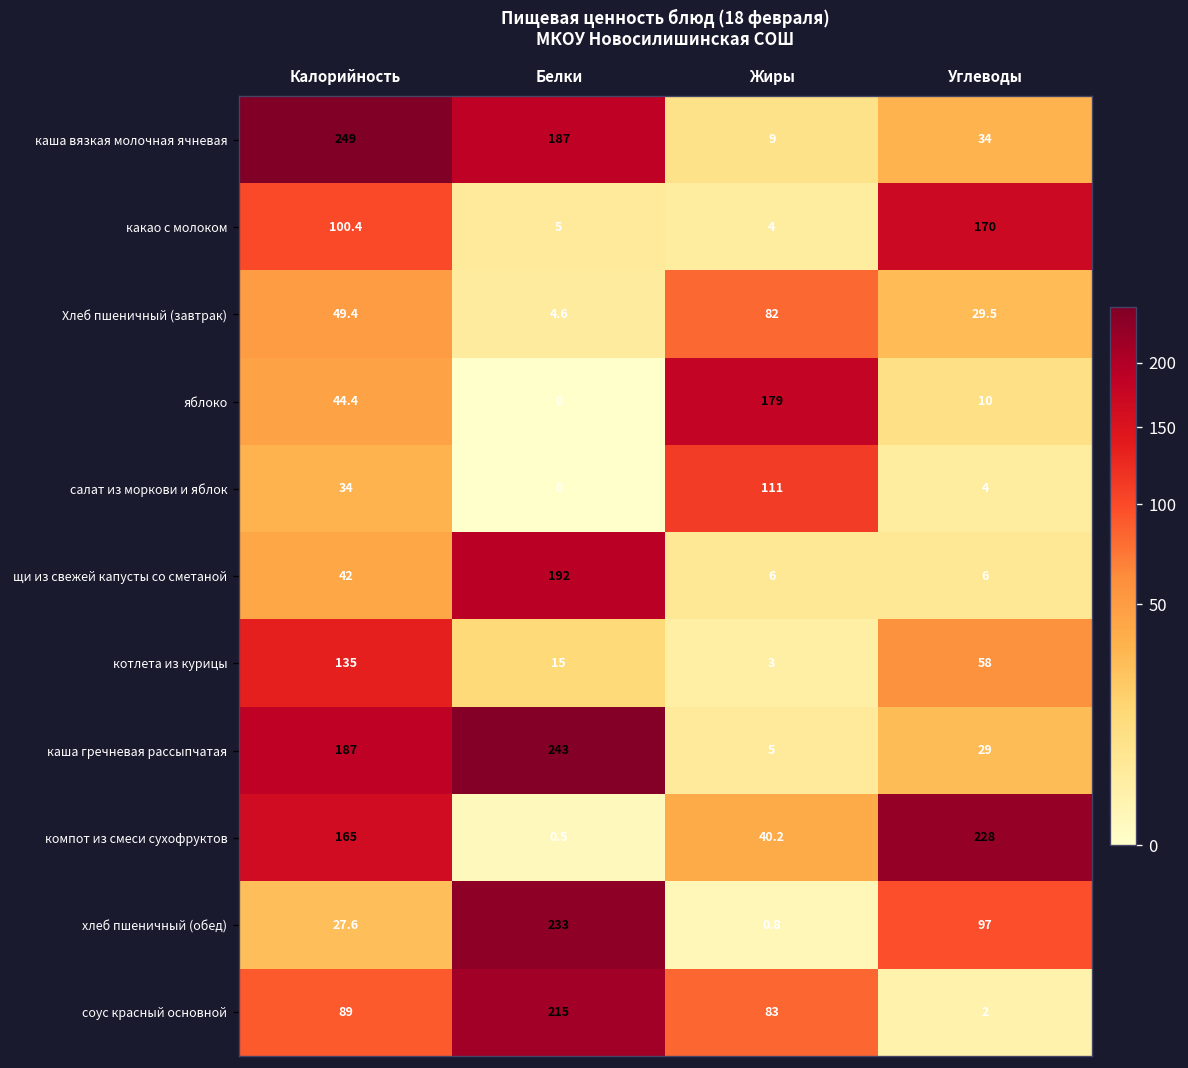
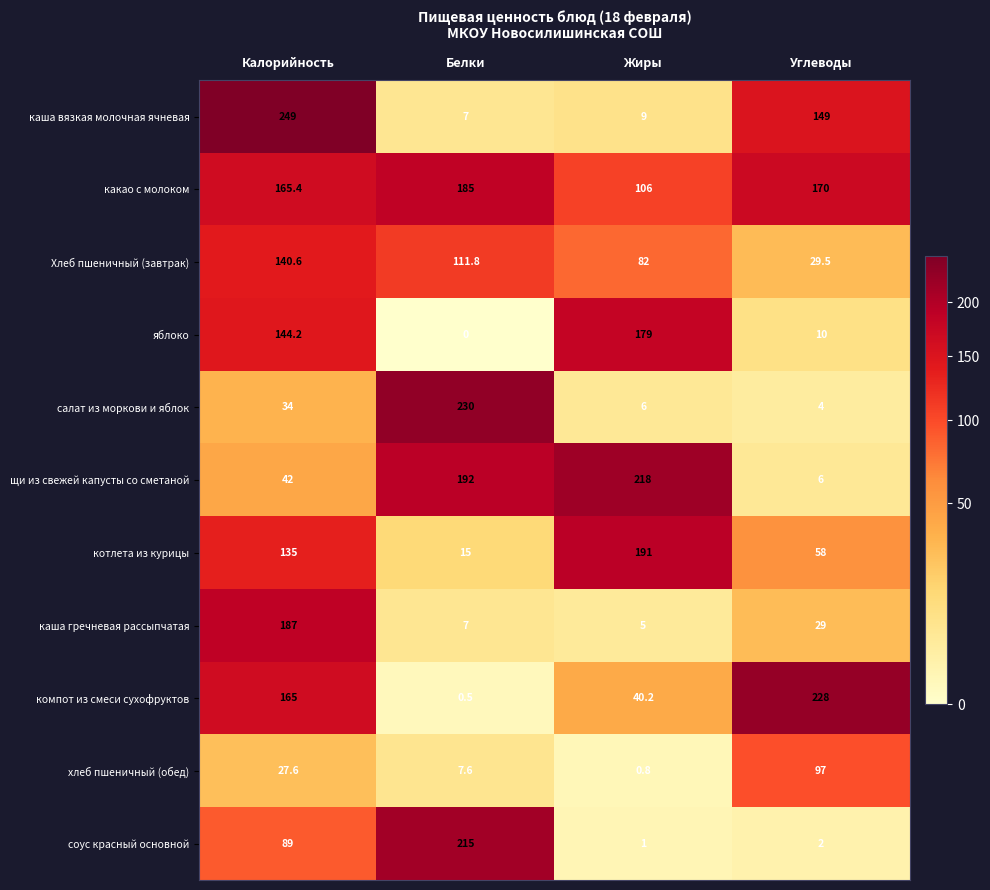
  {
    "каша вязкая молочная ячневая": {
      "Калорийность": 249,
-     "Белки": 187,
+     "Белки": 7,
      "Жиры": 9,
-     "Углеводы": 34
+     "Углеводы": 149
    },
    "какао с молоком": {
-     "Калорийность": 100.4,
-     "Белки": 5,
-     "Жиры": 4,
+     "Калорийность": 165.4,
+     "Белки": 185,
+     "Жиры": 106,
      "Углеводы": 170
    },
    "Хлеб пшеничный (завтрак)": {
-     "Калорийность": 49.4,
-     "Белки": 4.6,
+     "Калорийность": 140.6,
+     "Белки": 111.8,
      "Жиры": 82,
      "Углеводы": 29.5
    },
    "яблоко": {
-     "Калорийность": 44.4,
+     "Калорийность": 144.2,
      "Белки": 0,
      "Жиры": 179,
      "Углеводы": 10
    },
    "салат из моркови и яблок": {
      "Калорийность": 34,
-     "Белки": 0,
-     "Жиры": 111,
+     "Белки": 230,
+     "Жиры": 6,
      "Углеводы": 4
    },
    "щи из свежей капусты со сметаной": {
      "Калорийность": 42,
      "Белки": 192,
-     "Жиры": 6,
+     "Жиры": 218,
      "Углеводы": 6
    },
    "котлета из курицы": {
      "Калорийность": 135,
      "Белки": 15,
-     "Жиры": 3,
+     "Жиры": 191,
      "Углеводы": 58
    },
    "каша гречневая рассыпчатая": {
      "Калорийность": 187,
-     "Белки": 243,
+     "Белки": 7,
      "Жиры": 5,
      "Углеводы": 29
    },
    "компот из смеси сухофруктов": {
      "Калорийность": 165,
      "Белки": 0.5,
      "Жиры": 40.2,
      "Углеводы": 228
    },
    "хлеб пшеничный (обед)": {
      "Калорийность": 27.6,
-     "Белки": 233,
+     "Белки": 7.6,
      "Жиры": 0.8,
      "Углеводы": 97
    },
    "соус красный основной": {
      "Калорийность": 89,
      "Белки": 215,
-     "Жиры": 83,
+     "Жиры": 1,
      "Углеводы": 2
    }
  }
